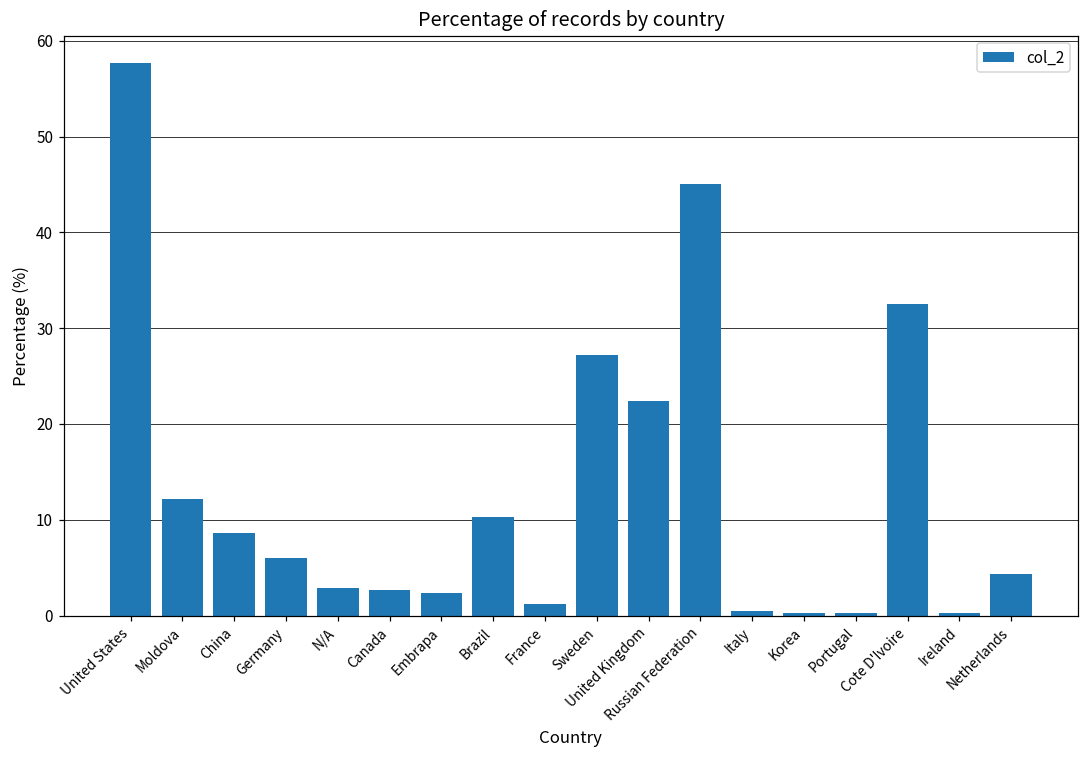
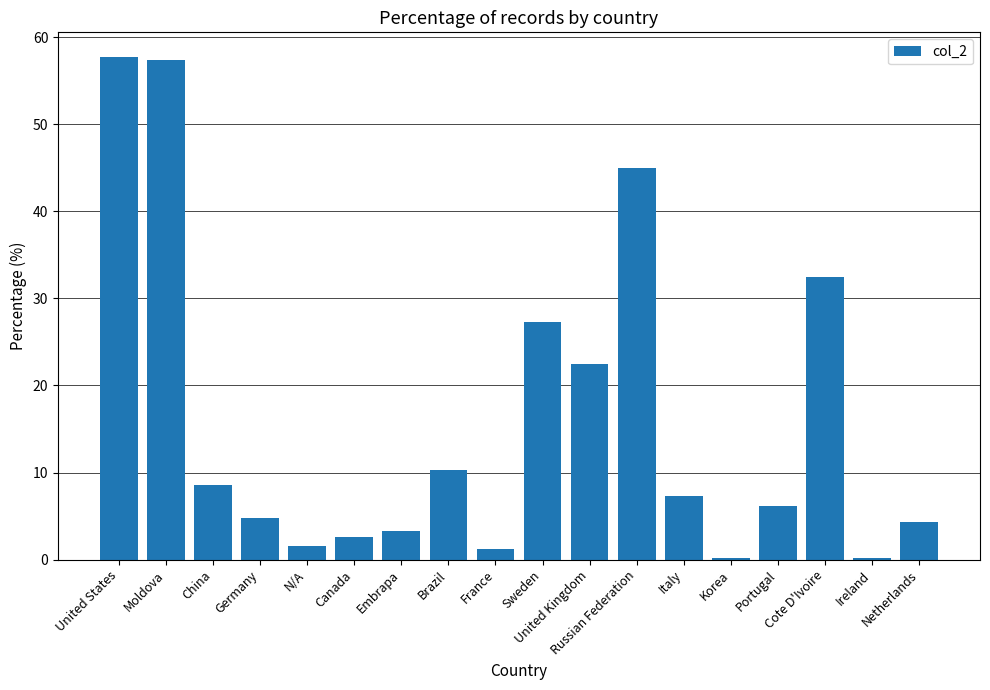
  {
    "United States": 58,
-   "Moldova": 12,
+   "Moldova": 57,
    "China": 9,
-   "Germany": 6,
-   "N/A": 3,
+   "Germany": 5,
+   "N/A": 2,
    "Canada": 3,
-   "Embrapa": 2,
+   "Embrapa": 3,
    "Brazil": 10,
    "France": 1,
    "Sweden": 27,
    "United Kingdom": 22,
    "Russian Federation": 45,
-   "Italy": 0,
-   "Portugal": 0,
+   "Italy": 7,
+   "Portugal": 6,
    "Cote D'Ivoire": 33,
    "Netherlands": 4
  }
